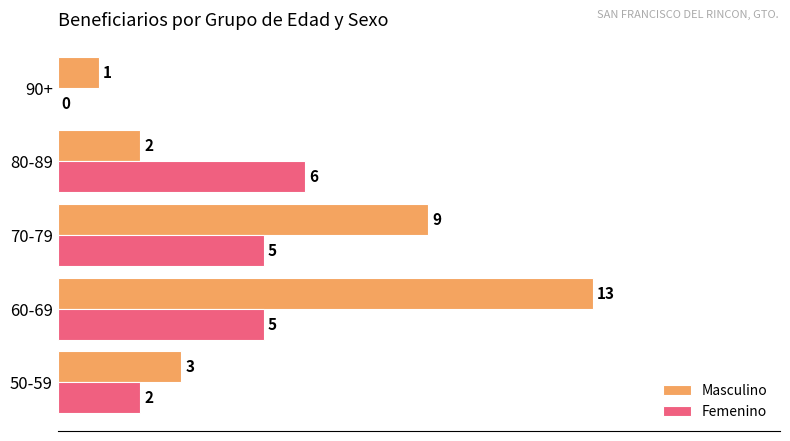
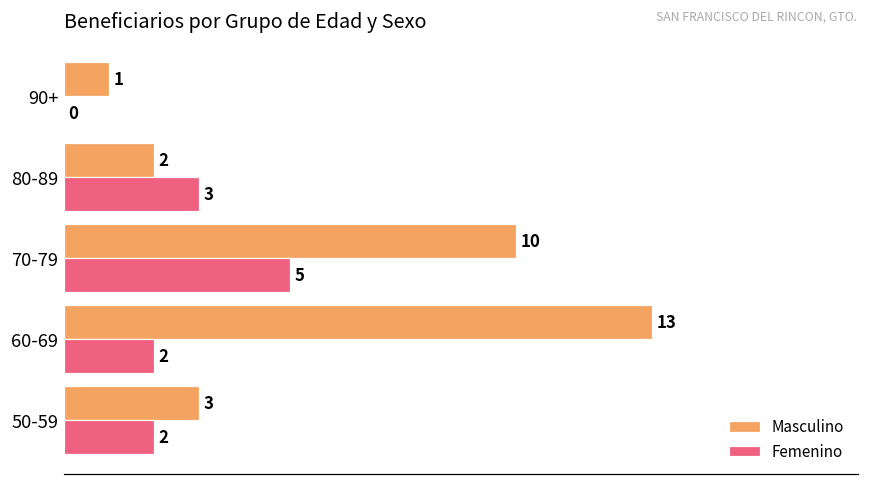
  {
    "Masculino": {
      "90+": 1,
      "80-89": 2,
-     "70-79": 9,
+     "70-79": 10,
      "60-69": 13,
      "50-59": 3
    },
    "Femenino": {
      "90+": 0,
-     "80-89": 6,
+     "80-89": 3,
      "70-79": 5,
-     "60-69": 5,
+     "60-69": 2,
      "50-59": 2
    }
  }
